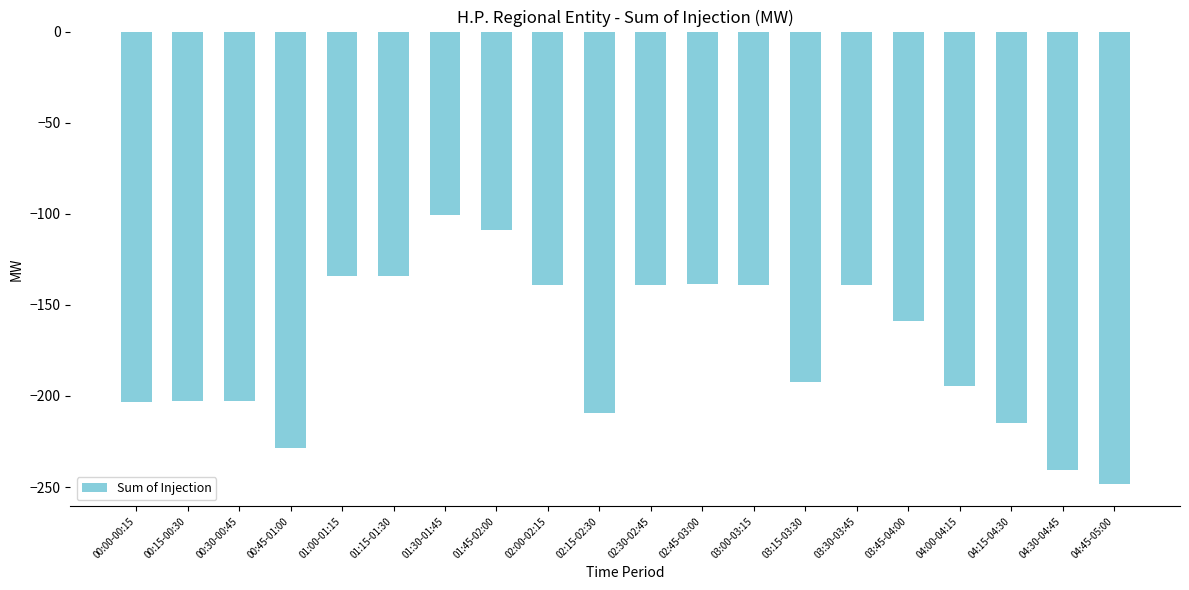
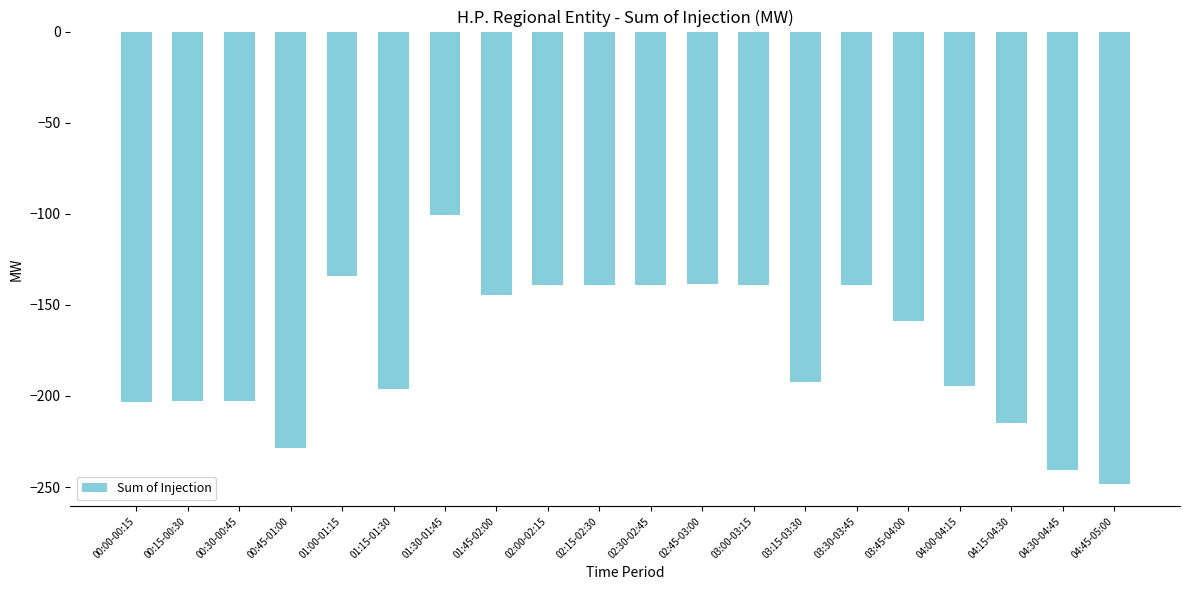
  {
    "00:00-00:15": -203,
    "00:15-00:30": -203,
    "00:30-00:45": -203,
    "00:45-01:00": -229,
    "01:00-01:15": -134,
-   "01:15-01:30": -134,
+   "01:15-01:30": -196,
    "01:30-01:45": -101,
-   "01:45-02:00": -109,
+   "01:45-02:00": -145,
    "02:00-02:15": -139,
-   "02:15-02:30": -209,
+   "02:15-02:30": -139,
    "02:30-02:45": -139,
    "02:45-03:00": -139,
    "03:00-03:15": -139,
    "03:15-03:30": -192,
    "03:30-03:45": -139,
    "03:45-04:00": -159,
    "04:00-04:15": -195,
    "04:15-04:30": -215,
    "04:30-04:45": -241,
    "04:45-05:00": -248
  }
